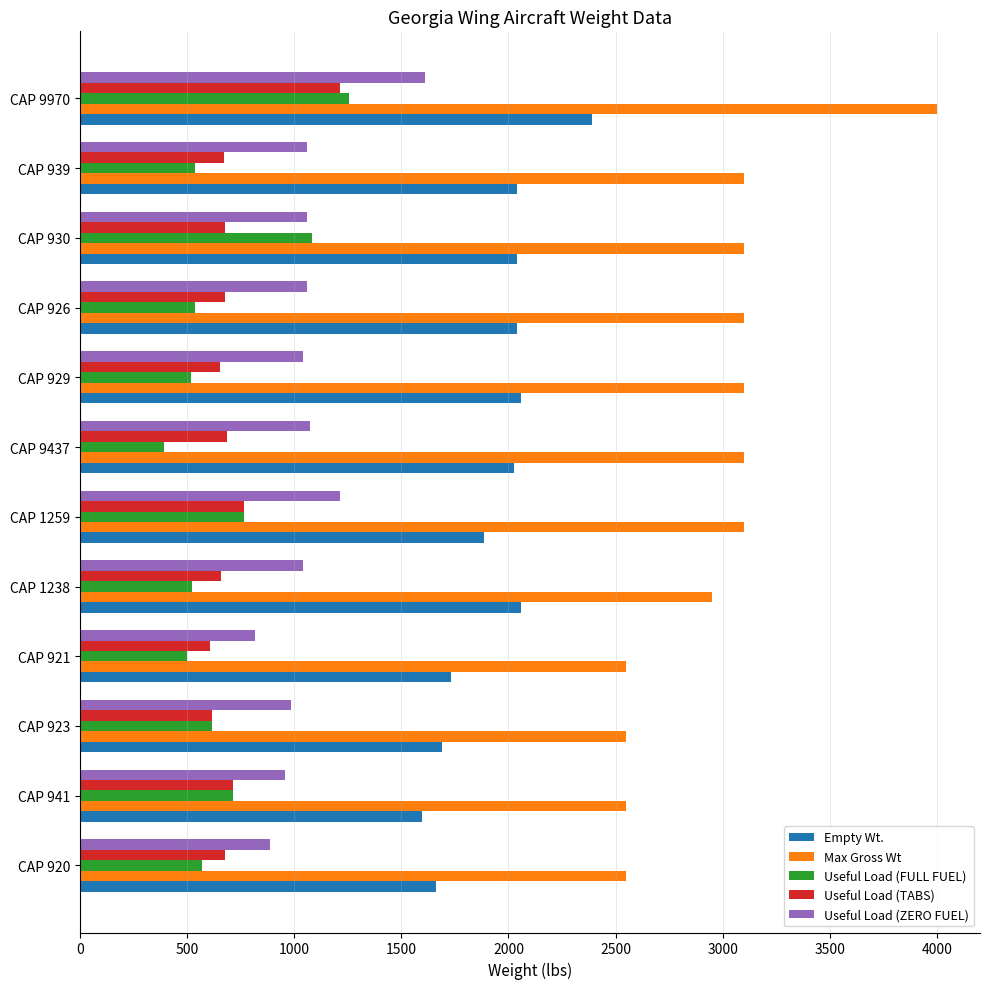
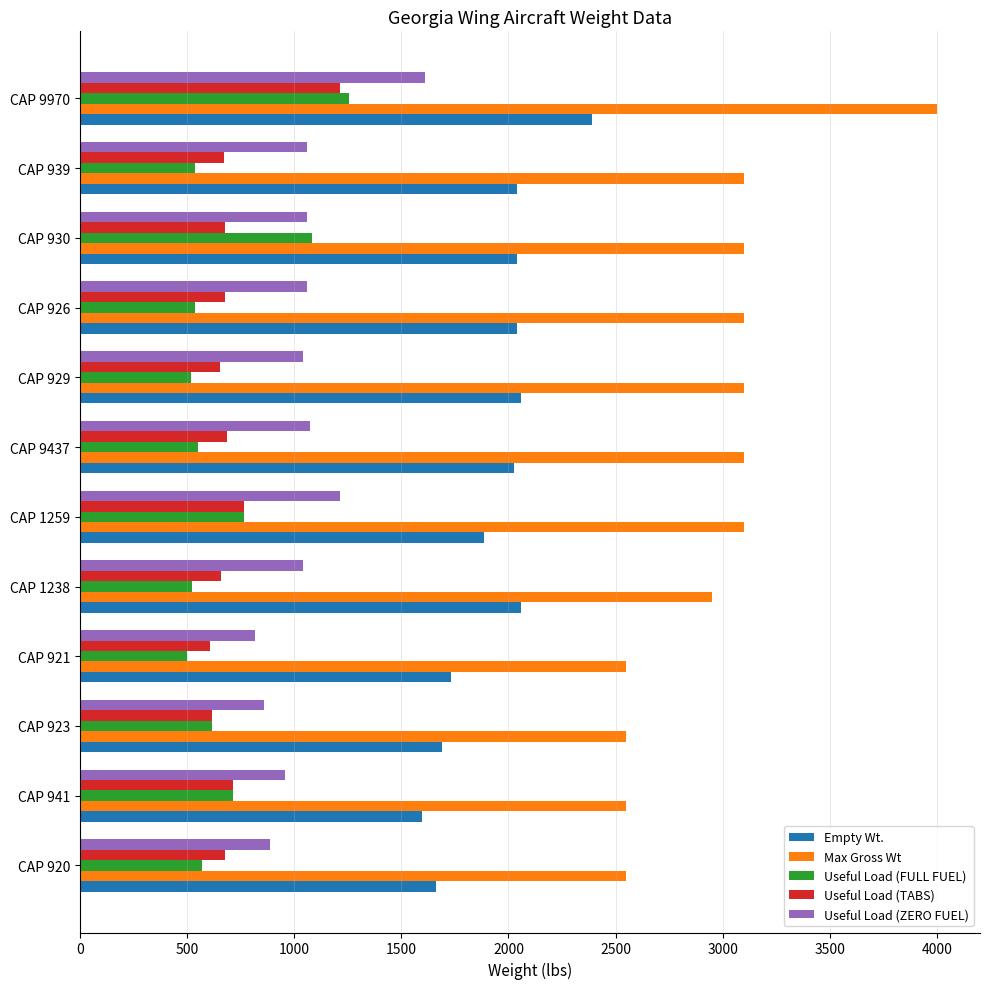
  {
    "Empty Wt.": {
      "CAP 9970": 2390,
      "CAP 939": 2040,
      "CAP 930": 2040,
      "CAP 926": 2040,
      "CAP 929": 2060,
      "CAP 9437": 2030,
      "CAP 1259": 1890,
      "CAP 1238": 2060,
      "CAP 921": 1730,
      "CAP 923": 1690,
      "CAP 941": 1600,
      "CAP 920": 1660
    },
    "Max Gross Wt": {
      "CAP 9970": 4000,
      "CAP 939": 3100,
      "CAP 930": 3100,
      "CAP 926": 3100,
      "CAP 929": 3100,
      "CAP 9437": 3100,
      "CAP 1259": 3100,
      "CAP 1238": 2950,
      "CAP 921": 2550,
      "CAP 923": 2550,
      "CAP 941": 2550,
      "CAP 920": 2550
    },
    "Useful Load (FULL FUEL)": {
      "CAP 9970": 1260,
      "CAP 939": 540,
      "CAP 930": 1080,
      "CAP 926": 540,
      "CAP 929": 520,
-     "CAP 9437": 390,
+     "CAP 9437": 550,
      "CAP 1259": 760,
      "CAP 1238": 520,
      "CAP 921": 500,
      "CAP 923": 620,
      "CAP 941": 720,
      "CAP 920": 570
    },
    "Useful Load (TABS)": {
      "CAP 9970": 1220,
      "CAP 939": 670,
      "CAP 930": 680,
      "CAP 926": 680,
      "CAP 929": 660,
      "CAP 9437": 690,
      "CAP 1259": 760,
      "CAP 1238": 660,
      "CAP 921": 610,
      "CAP 923": 620,
      "CAP 941": 720,
      "CAP 920": 680
    },
    "Useful Load (ZERO FUEL)": {
      "CAP 9970": 1610,
      "CAP 939": 1060,
      "CAP 930": 1060,
      "CAP 926": 1060,
      "CAP 929": 1040,
      "CAP 9437": 1070,
      "CAP 1259": 1210,
      "CAP 1238": 1040,
      "CAP 921": 820,
-     "CAP 923": 980,
+     "CAP 923": 860,
      "CAP 941": 960,
      "CAP 920": 890
    }
  }
